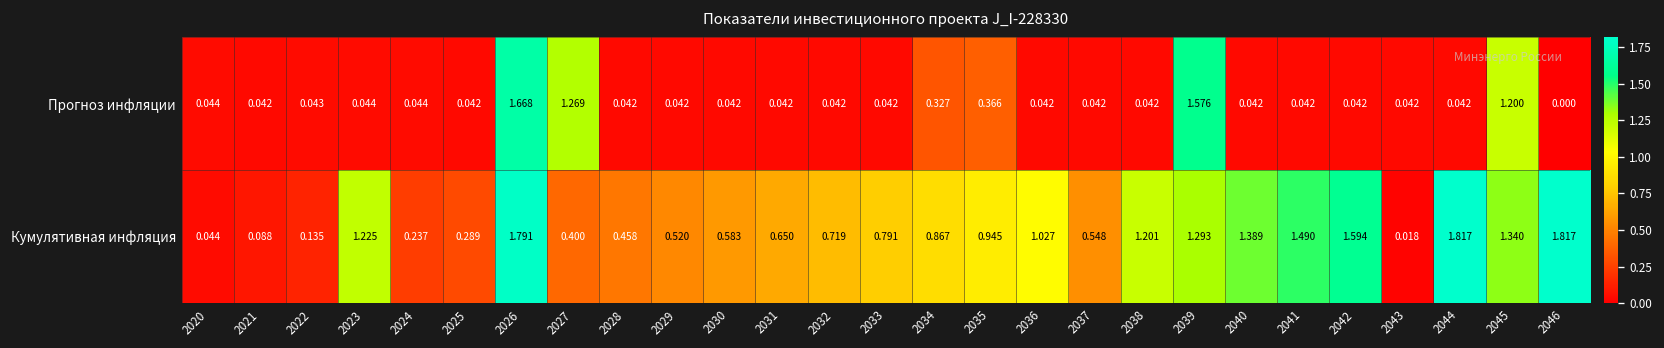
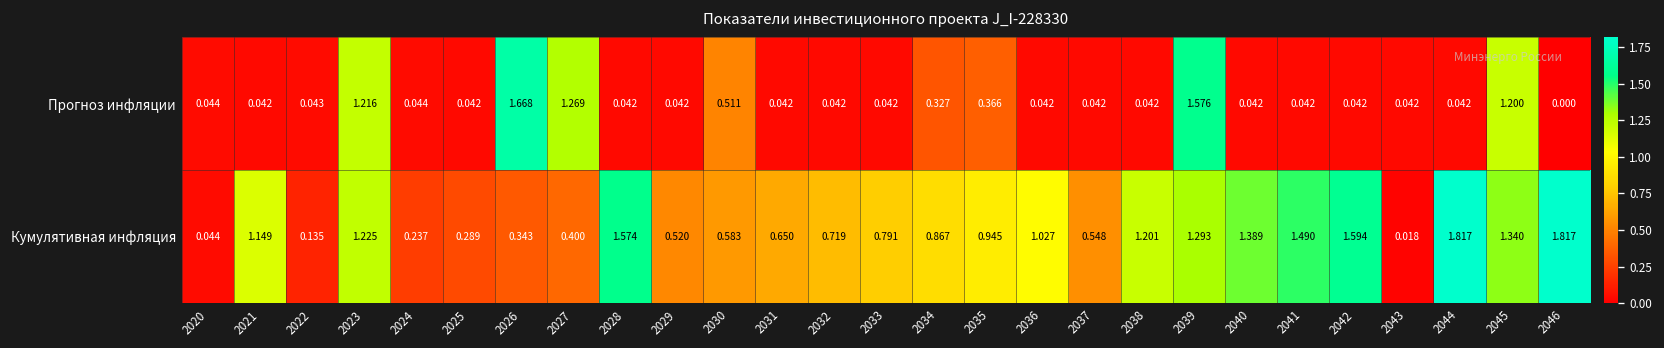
  {
    "Прогноз инфляции": {
      "2020": 0.044,
      "2021": 0.042,
      "2022": 0.043,
-     "2023": 0.044,
+     "2023": 1.216,
      "2024": 0.044,
      "2025": 0.042,
      "2026": 1.668,
      "2027": 1.269,
      "2028": 0.042,
      "2029": 0.042,
-     "2030": 0.042,
+     "2030": 0.511,
      "2031": 0.042,
      "2032": 0.042,
      "2033": 0.042,
      "2034": 0.327,
      "2035": 0.366,
      "2036": 0.042,
      "2037": 0.042,
      "2038": 0.042,
      "2039": 1.576,
      "2040": 0.042,
      "2041": 0.042,
      "2042": 0.042,
      "2043": 0.042,
      "2044": 0.042,
      "2046": 0.000
    },
    "Кумулятивная инфляция": {
      "2020": 0.044,
-     "2021": 0.088,
+     "2021": 1.149,
      "2022": 0.135,
      "2023": 1.225,
      "2024": 0.237,
      "2025": 0.289,
-     "2026": 1.791,
+     "2026": 0.343,
      "2027": 0.400,
-     "2028": 0.458,
+     "2028": 1.574,
      "2029": 0.520,
      "2030": 0.583,
      "2031": 0.650,
      "2032": 0.719,
      "2033": 0.791,
      "2034": 0.867,
      "2035": 0.945,
      "2036": 1.027,
      "2037": 0.548,
      "2038": 1.201,
      "2039": 1.293,
      "2040": 1.389,
      "2041": 1.490,
      "2042": 1.594,
      "2043": 0.018,
      "2044": 1.817,
      "2045": 1.340,
      "2046": 1.817
    }
  }
